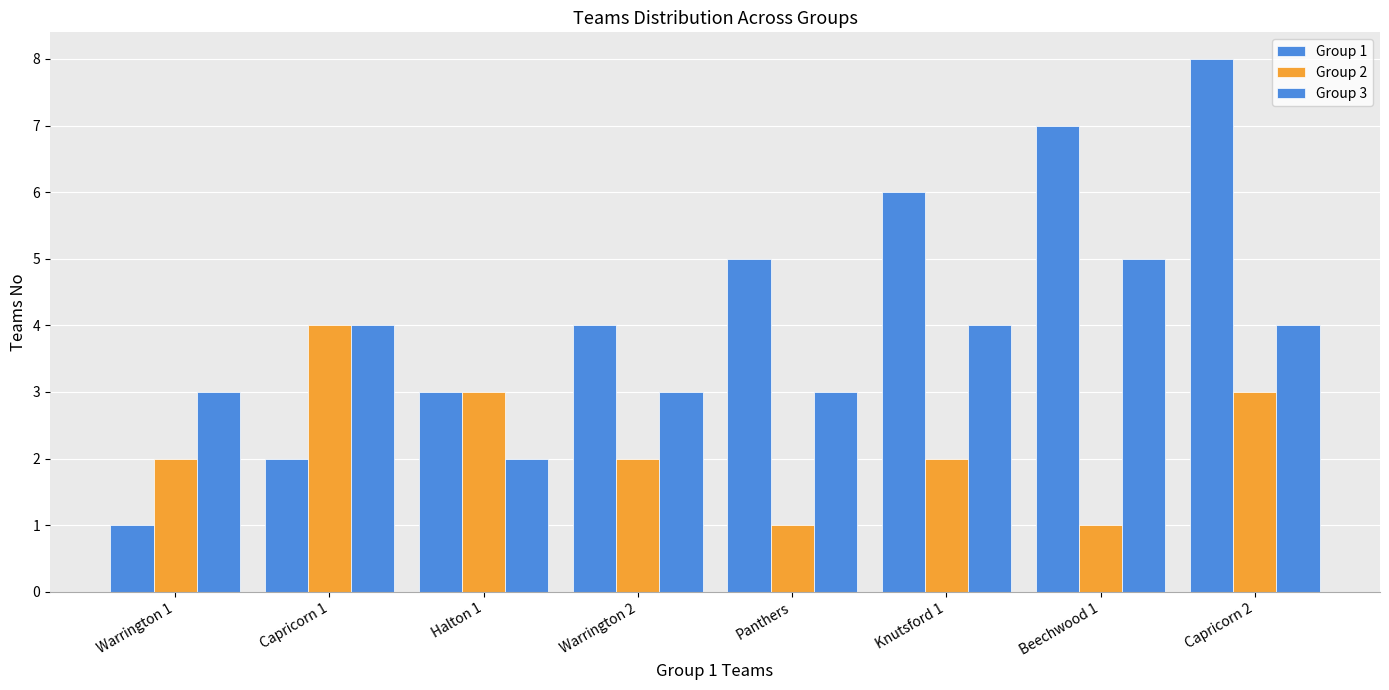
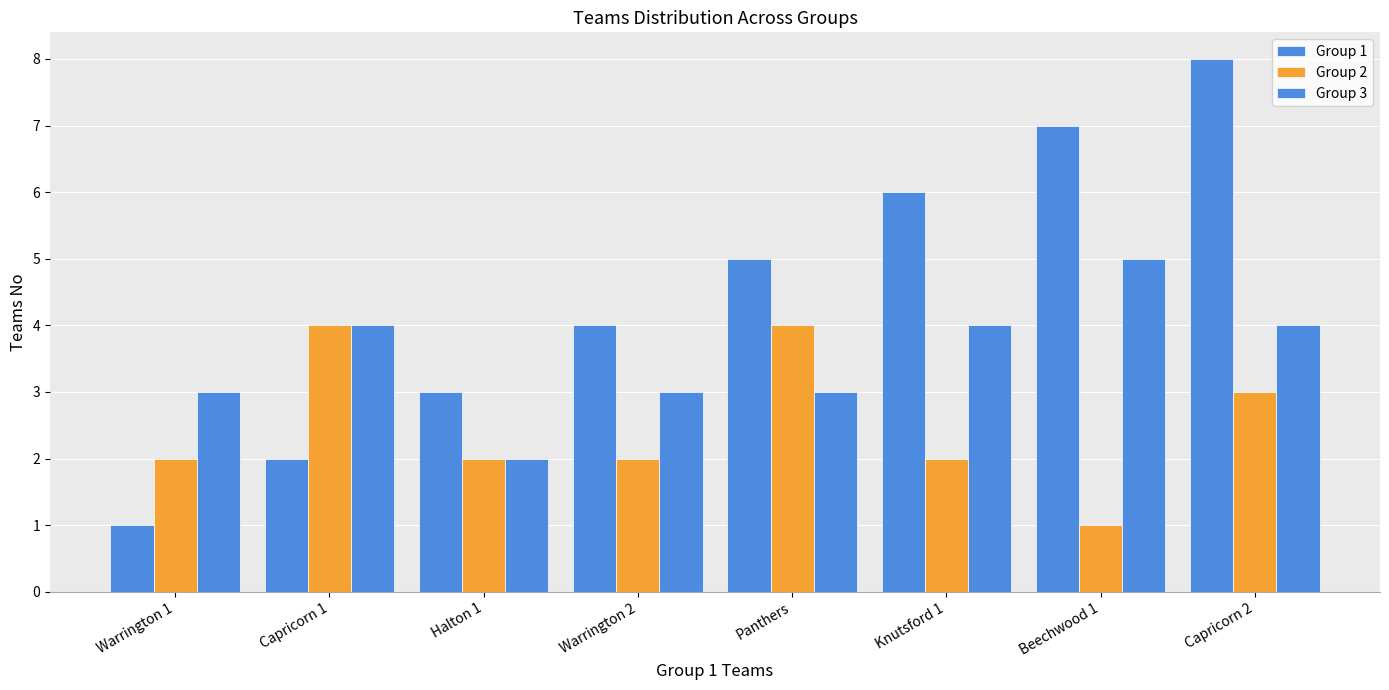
  {
    "Group 2": {
      "Warrington 1": 2,
      "Capricorn 1": 4,
-     "Halton 1": 3,
+     "Halton 1": 2,
      "Warrington 2": 2,
-     "Panthers": 1,
+     "Panthers": 4,
      "Knutsford 1": 2,
      "Beechwood 1": 1,
      "Capricorn 2": 3
    }
  }
